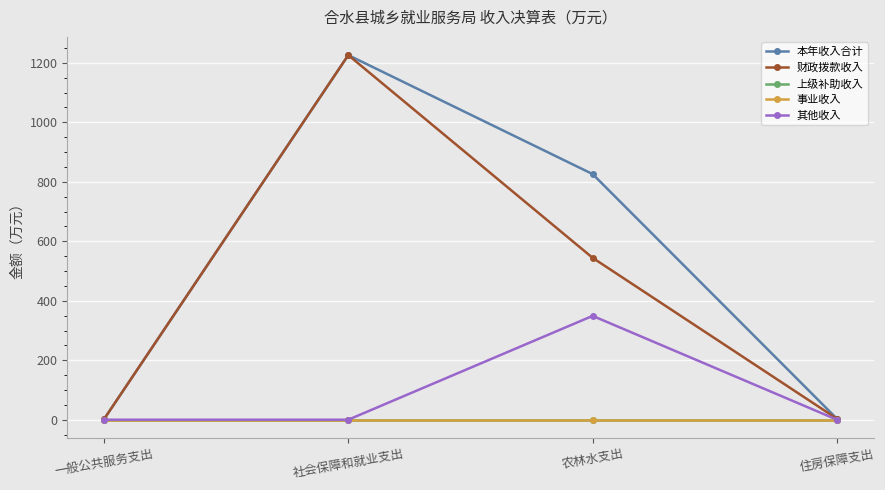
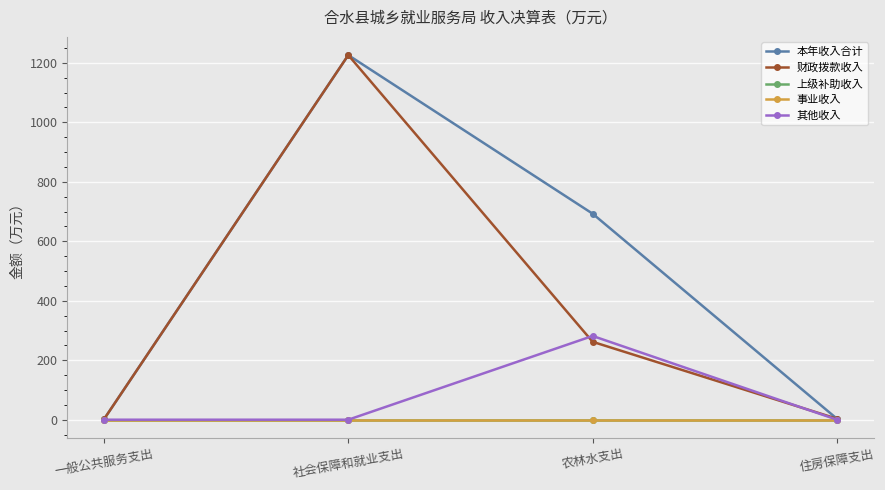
  {
    "本年收入合计": {
-     "农林水支出": 830
+     "农林水支出": 690
    },
    "财政拨款收入": {
-     "农林水支出": 540
+     "农林水支出": 260
    },
    "事业收入": {
      "农林水支出": 0
    },
    "其他收入": {
-     "农林水支出": 350
+     "农林水支出": 280
    }
  }
